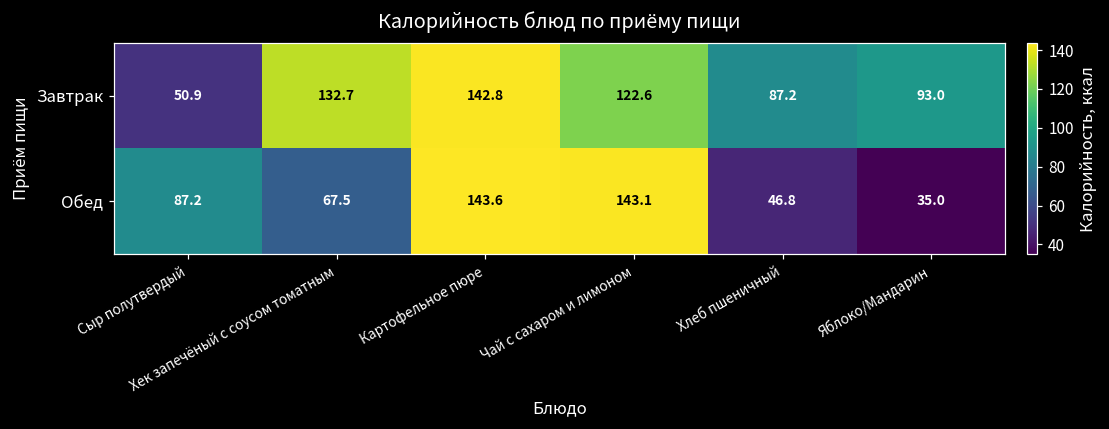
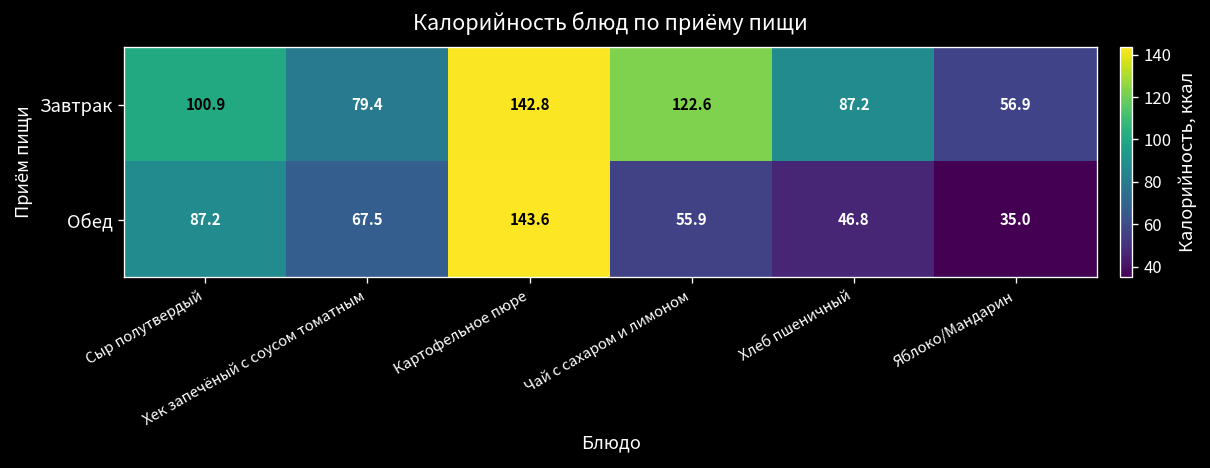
  {
    "Завтрак": {
-     "Сыр полутвердый": 50.9,
-     "Хек запечёный с соусом томатным": 132.7,
+     "Сыр полутвердый": 100.9,
+     "Хек запечёный с соусом томатным": 79.4,
      "Картофельное пюре": 142.8,
      "Чай с сахаром и лимоном": 122.6,
      "Хлеб пшеничный": 87.2,
-     "Яблоко/Мандарин": 93.0
+     "Яблоко/Мандарин": 56.9
    },
    "Обед": {
      "Сыр полутвердый": 87.2,
      "Хек запечёный с соусом томатным": 67.5,
      "Картофельное пюре": 143.6,
-     "Чай с сахаром и лимоном": 143.1,
+     "Чай с сахаром и лимоном": 55.9,
      "Хлеб пшеничный": 46.8,
      "Яблоко/Мандарин": 35.0
    }
  }
